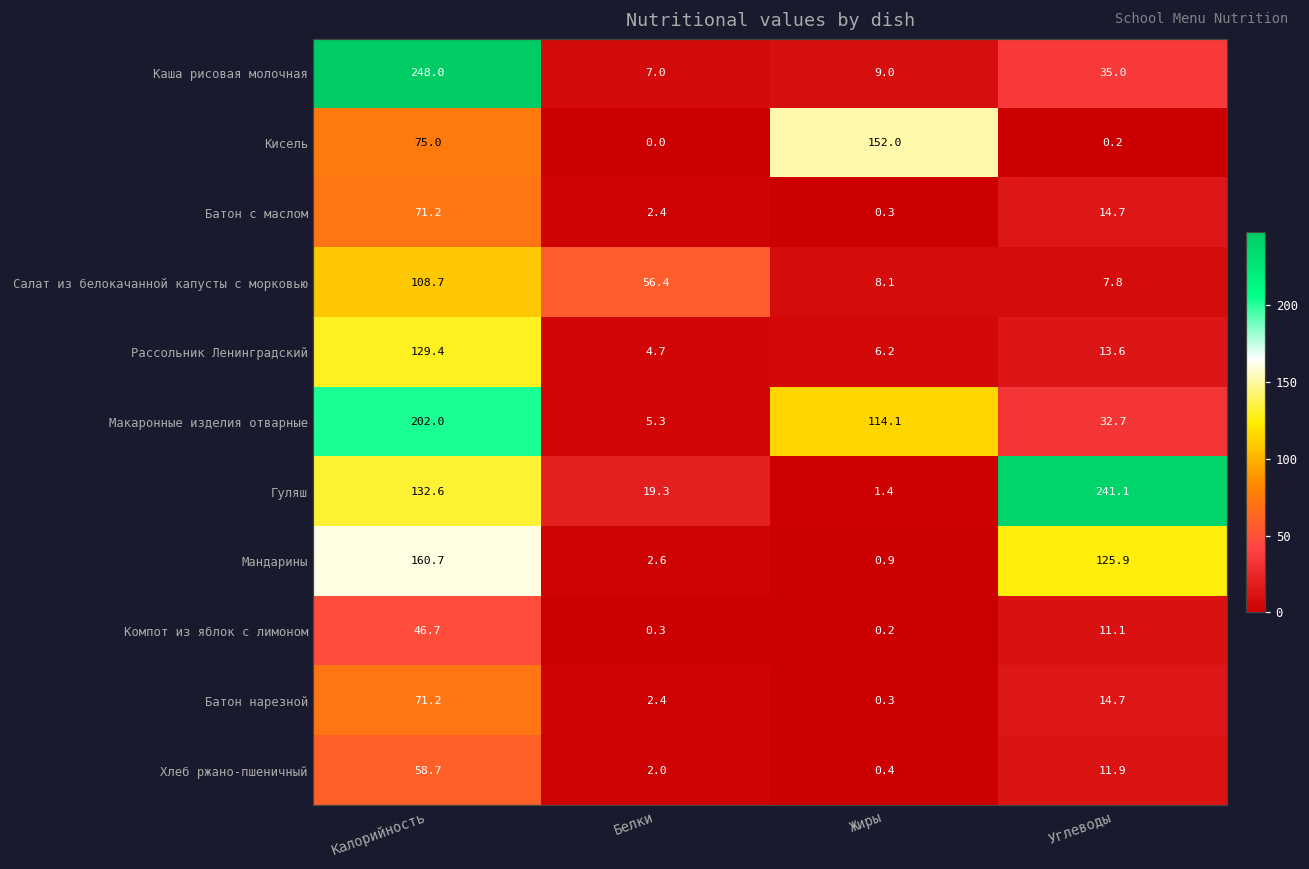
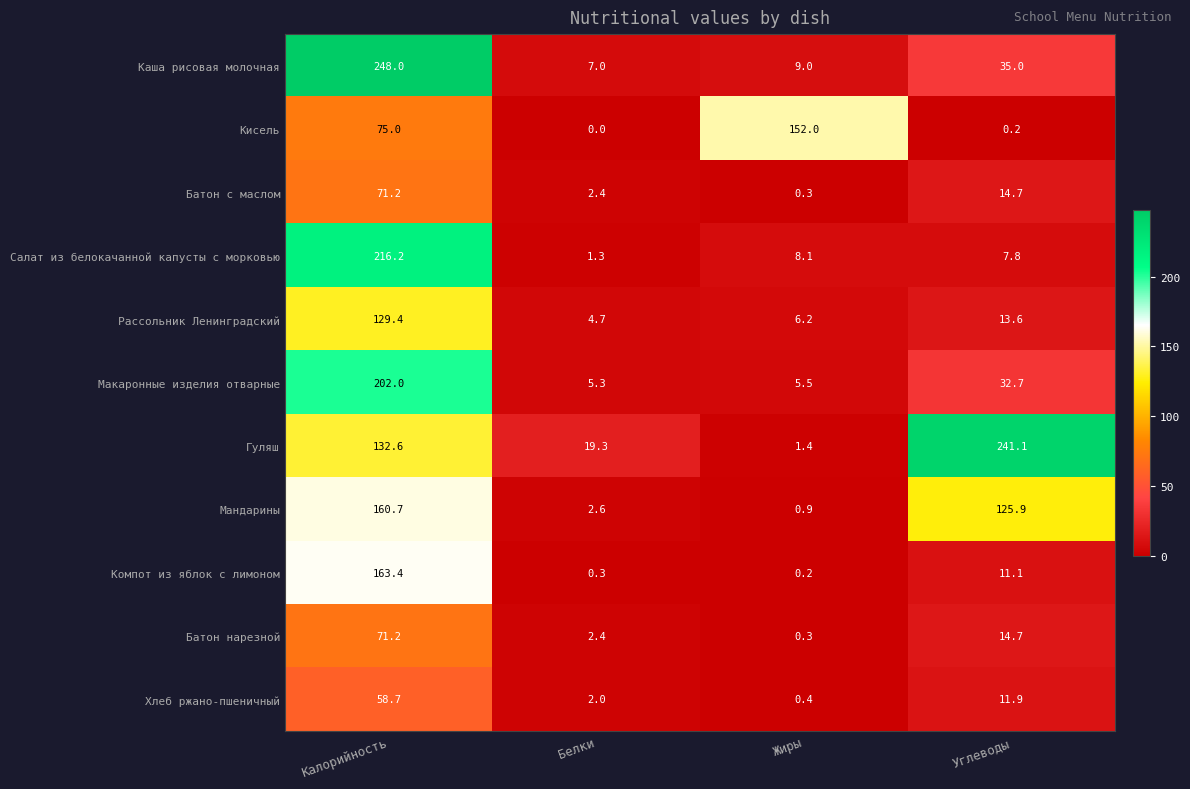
  {
    "Каша рисовая молочная": {
      "Калорийность": 248.0,
      "Белки": 7.0,
      "Жиры": 9.0,
      "Углеводы": 35.0
    },
    "Кисель": {
      "Калорийность": 75.0,
      "Белки": 0.0,
      "Жиры": 152.0,
      "Углеводы": 0.2
    },
    "Батон с маслом": {
      "Калорийность": 71.2,
      "Белки": 2.4,
      "Жиры": 0.3,
      "Углеводы": 14.7
    },
    "Салат из белокачанной капусты с морковью": {
-     "Калорийность": 108.7,
-     "Белки": 56.4,
+     "Калорийность": 216.2,
+     "Белки": 1.3,
      "Жиры": 8.1,
      "Углеводы": 7.8
    },
    "Рассольник Ленинградский": {
      "Калорийность": 129.4,
      "Белки": 4.7,
      "Жиры": 6.2,
      "Углеводы": 13.6
    },
    "Макаронные изделия отварные": {
      "Калорийность": 202.0,
      "Белки": 5.3,
-     "Жиры": 114.1,
+     "Жиры": 5.5,
      "Углеводы": 32.7
    },
    "Гуляш": {
      "Калорийность": 132.6,
      "Белки": 19.3,
      "Жиры": 1.4,
      "Углеводы": 241.1
    },
    "Мандарины": {
      "Калорийность": 160.7,
      "Белки": 2.6,
      "Жиры": 0.9,
      "Углеводы": 125.9
    },
    "Компот из яблок с лимоном": {
-     "Калорийность": 46.7,
+     "Калорийность": 163.4,
      "Белки": 0.3,
      "Жиры": 0.2,
      "Углеводы": 11.1
    },
    "Батон нарезной": {
      "Калорийность": 71.2,
      "Белки": 2.4,
      "Жиры": 0.3,
      "Углеводы": 14.7
    },
    "Хлеб ржано-пшеничный": {
      "Калорийность": 58.7,
      "Белки": 2.0,
      "Жиры": 0.4,
      "Углеводы": 11.9
    }
  }
